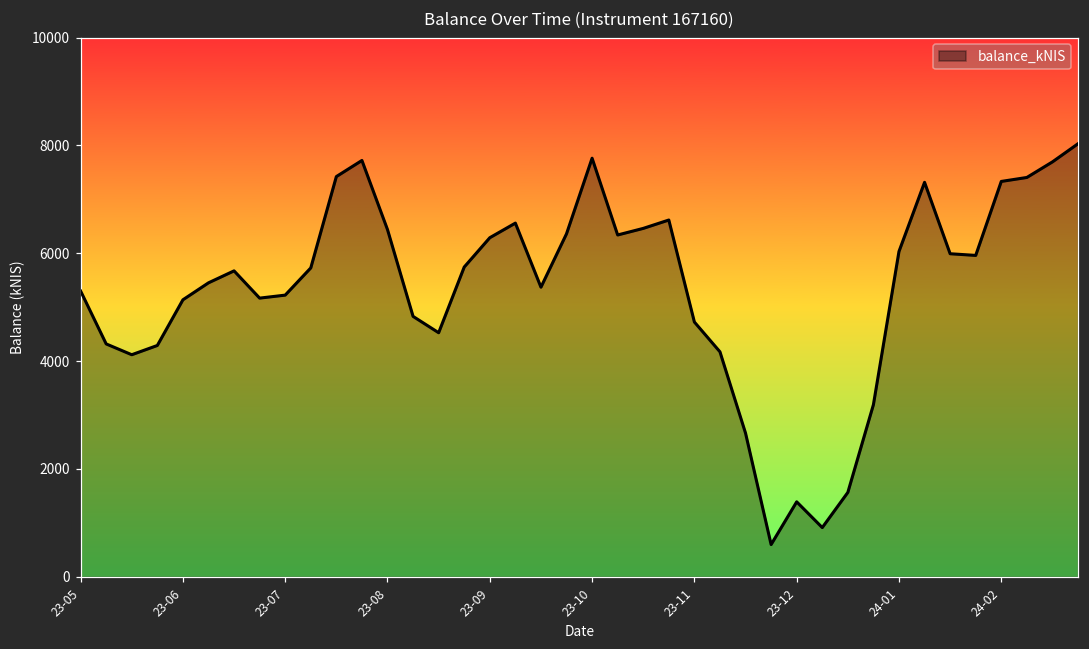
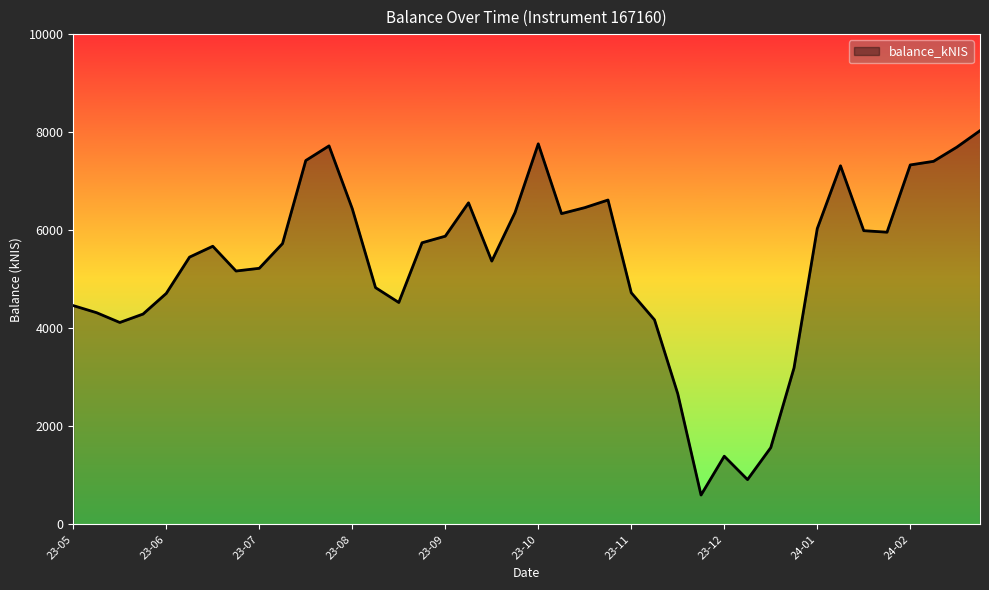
  {
-   "23-05": 5300,
-   "23-06": 5100,
+   "23-05": 4500,
+   "23-06": 4700,
    "23-07": 5200,
    "23-08": 6400,
-   "23-09": 6300,
+   "23-09": 5900,
    "23-10": 7800,
    "23-11": 4700,
    "23-12": 1400,
    "24-01": 6000,
    "24-02": 7300
  }
